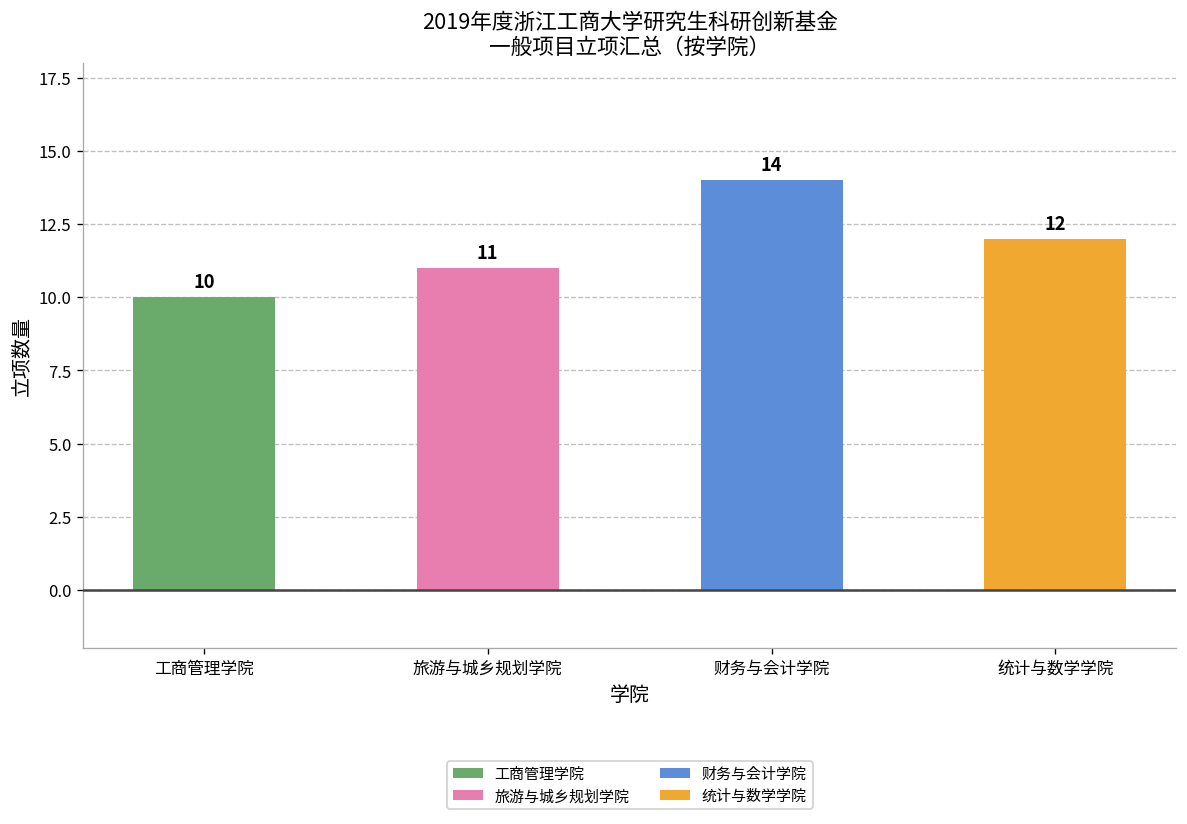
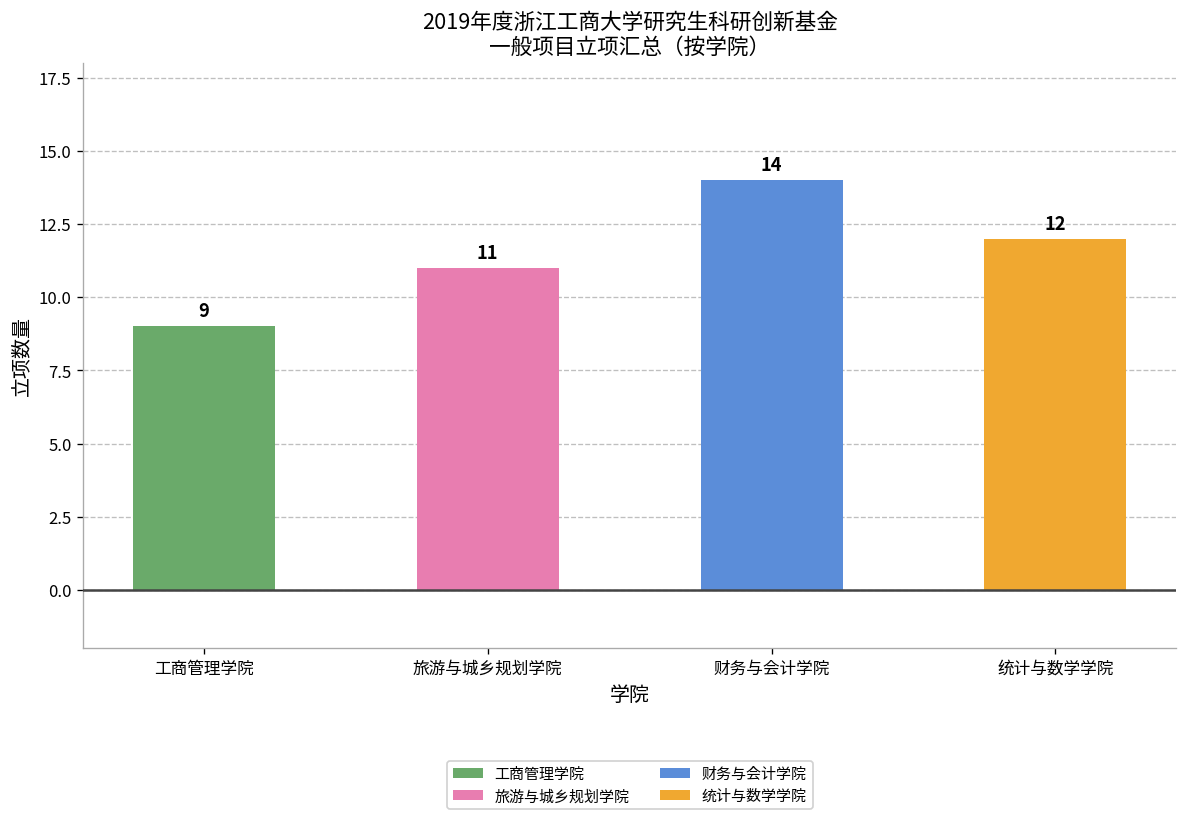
  {
-   "工商管理学院": 10,
+   "工商管理学院": 9,
    "旅游与城乡规划学院": 11,
    "财务与会计学院": 14,
    "统计与数学学院": 12
  }
